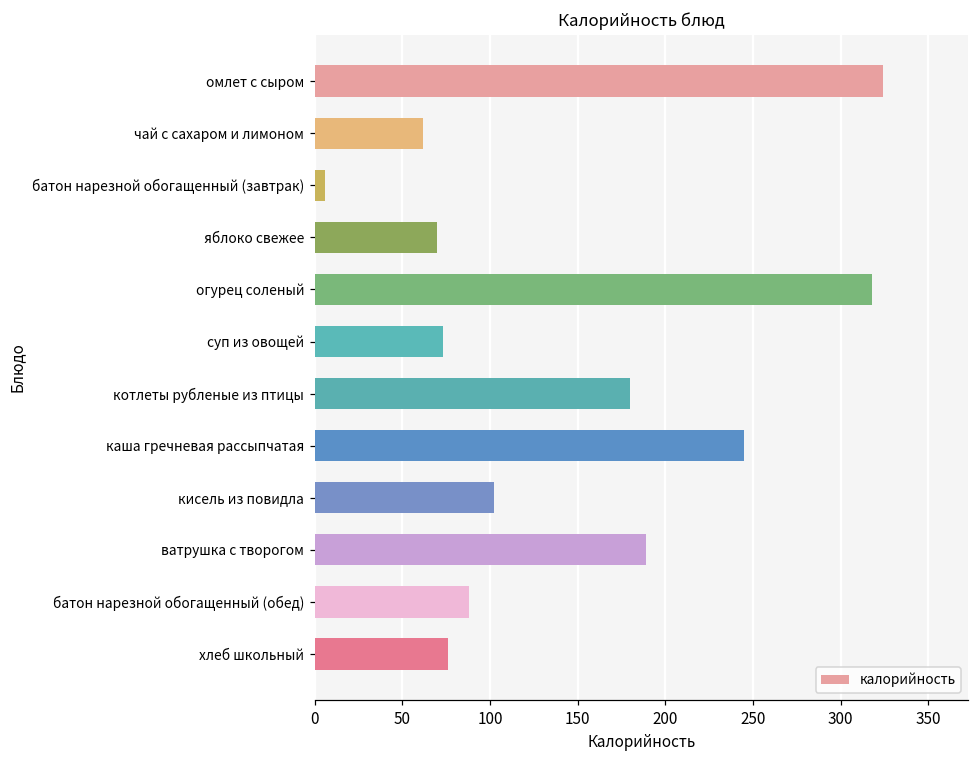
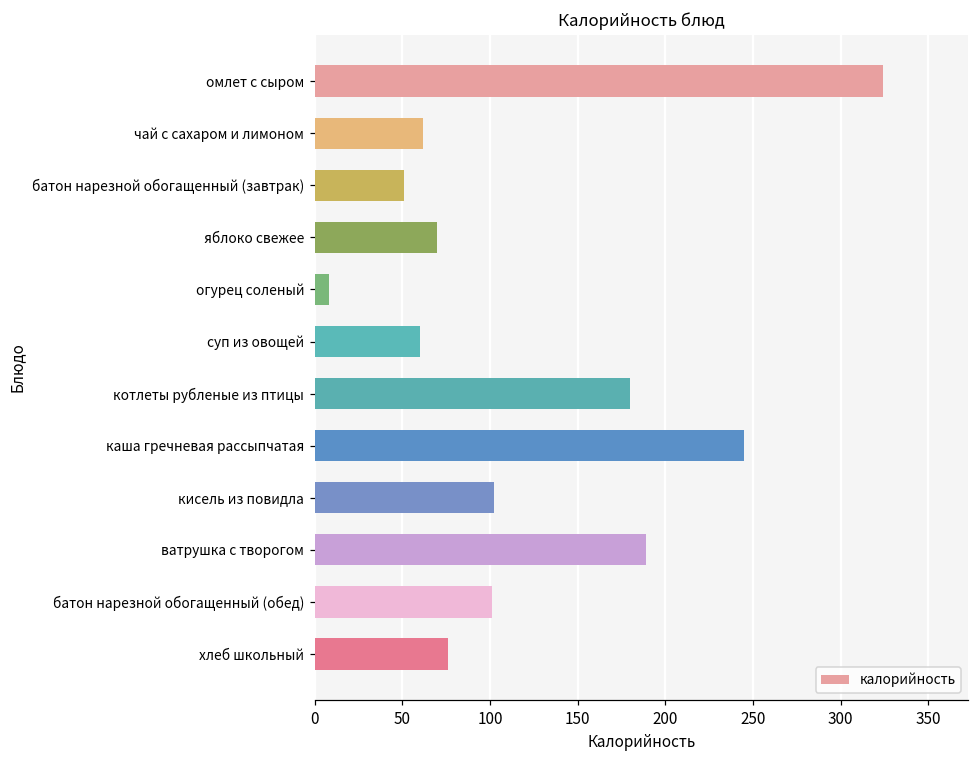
  {
    "омлет с сыром": 324,
    "чай с сахаром и лимоном": 62,
-   "батон нарезной обогащенный (завтрак)": 6,
+   "батон нарезной обогащенный (завтрак)": 51,
    "яблоко свежее": 70,
-   "огурец соленый": 318,
-   "суп из овощей": 73,
+   "огурец соленый": 8,
+   "суп из овощей": 60,
    "котлеты рубленые из птицы": 180,
    "каша гречневая рассыпчатая": 245,
    "кисель из повидла": 102,
    "ватрушка с творогом": 189,
-   "батон нарезной обогащенный (обед)": 88,
+   "батон нарезной обогащенный (обед)": 101,
    "хлеб школьный": 76
  }
